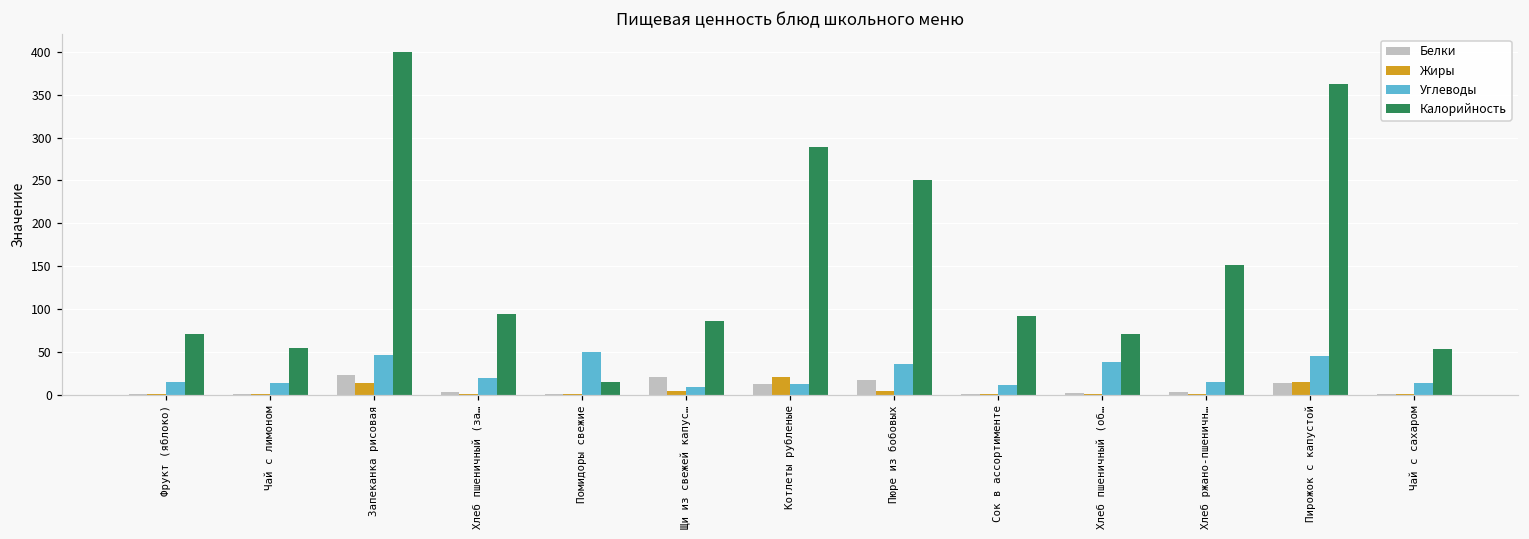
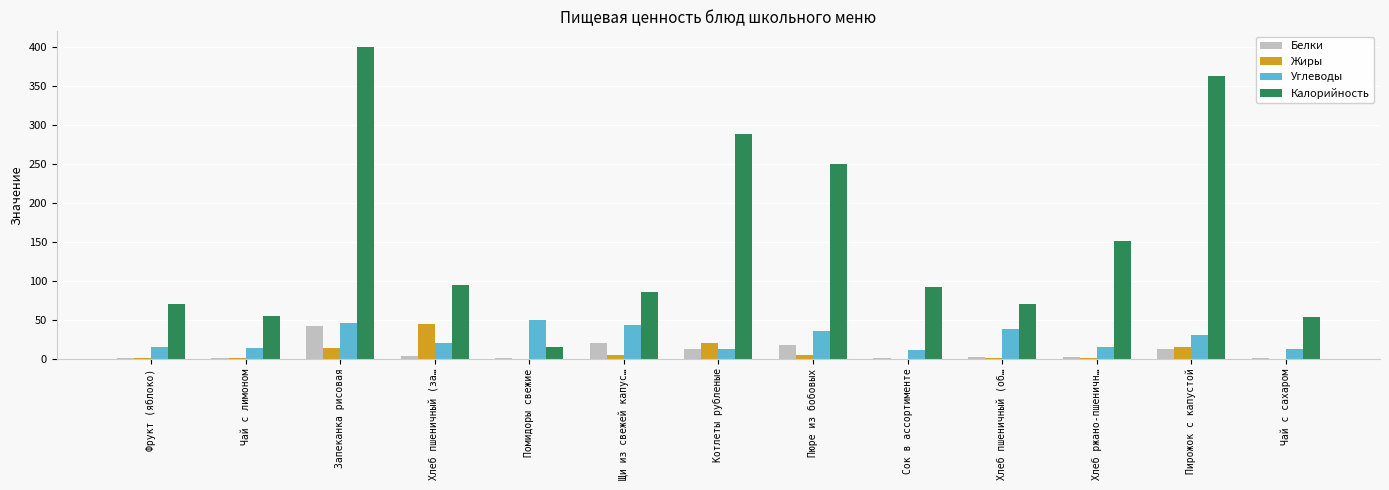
  {
    "Белки": {
-     "Запеканка рисовая": 20,
+     "Запеканка рисовая": 40,
      "Щи из свежей капус…": 20,
      "Котлеты рубленые": 10,
      "Пюре из бобовых": 20,
      "Пирожок с капустой": 10
    },
    "Жиры": {
      "Запеканка рисовая": 10,
-     "Хлеб пшеничный (за…": 0,
+     "Хлеб пшеничный (за…": 40,
      "Щи из свежей капус…": 0,
      "Котлеты рубленые": 20,
      "Пюре из бобовых": 0,
      "Пирожок с капустой": 10
    },
    "Углеводы": {
      "Фрукт (яблоко)": 10,
      "Чай с лимоном": 10,
      "Запеканка рисовая": 50,
      "Хлеб пшеничный (за…": 20,
      "Помидоры свежие": 50,
-     "Щи из свежей капус…": 10,
+     "Щи из свежей капус…": 40,
      "Котлеты рубленые": 10,
      "Пюре из бобовых": 40,
      "Сок в ассортименте": 10,
      "Хлеб пшеничный (об…": 40,
      "Хлеб ржано-пшеничн…": 10,
-     "Пирожок с капустой": 50,
+     "Пирожок с капустой": 30,
      "Чай с сахаром": 10
    },
    "Калорийность": {
      "Фрукт (яблоко)": 70,
      "Чай с лимоном": 50,
      "Запеканка рисовая": 400,
      "Хлеб пшеничный (за…": 90,
      "Помидоры свежие": 10,
      "Щи из свежей капус…": 90,
      "Котлеты рубленые": 290,
      "Пюре из бобовых": 250,
      "Сок в ассортименте": 90,
      "Хлеб пшеничный (об…": 70,
      "Хлеб ржано-пшеничн…": 150,
      "Пирожок с капустой": 360,
      "Чай с сахаром": 50
    }
  }
